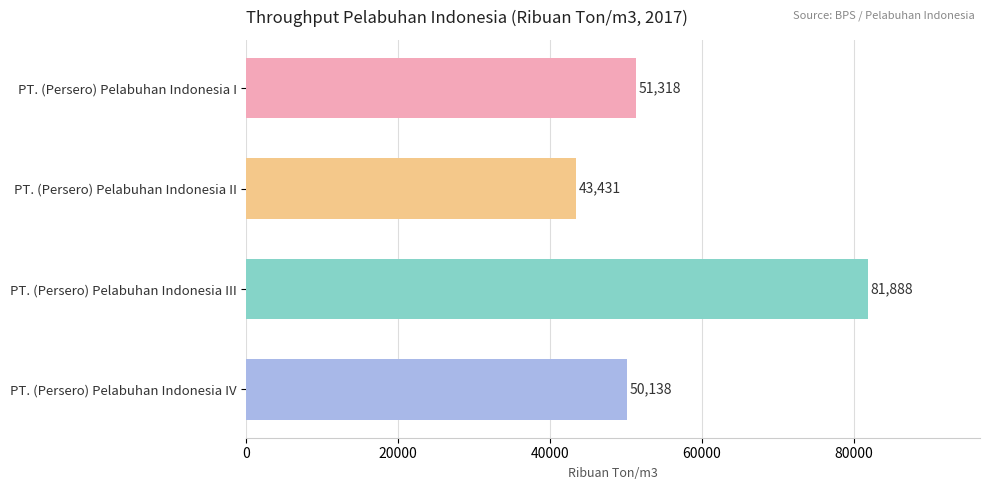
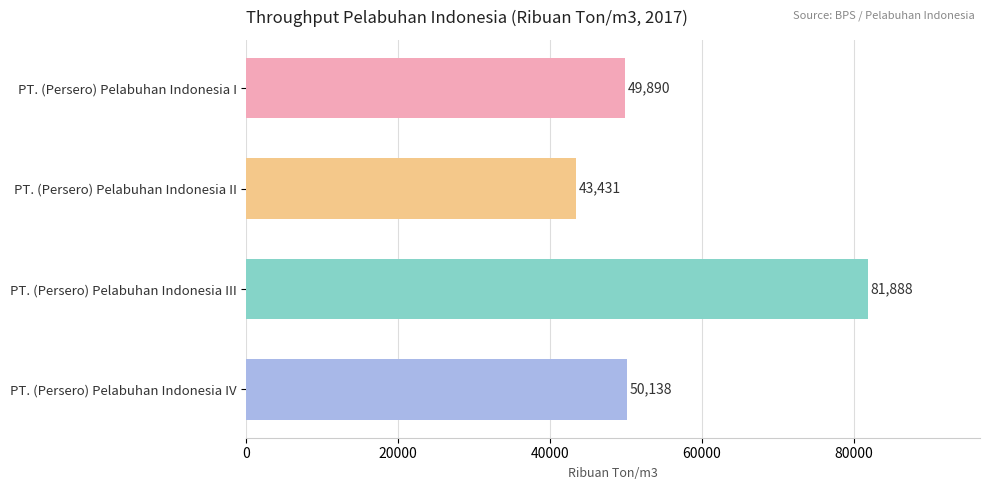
  {
-   "PT. (Persero) Pelabuhan Indonesia I": "51,318",
+   "PT. (Persero) Pelabuhan Indonesia I": "49,890",
    "PT. (Persero) Pelabuhan Indonesia III": "81,888",
    "PT. (Persero) Pelabuhan Indonesia IV": "50,138"
  }
